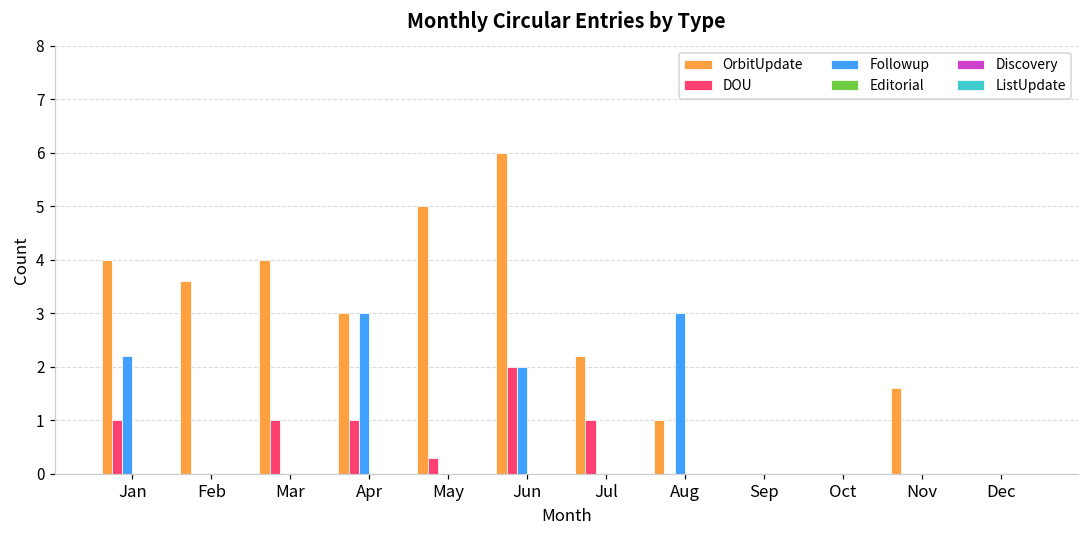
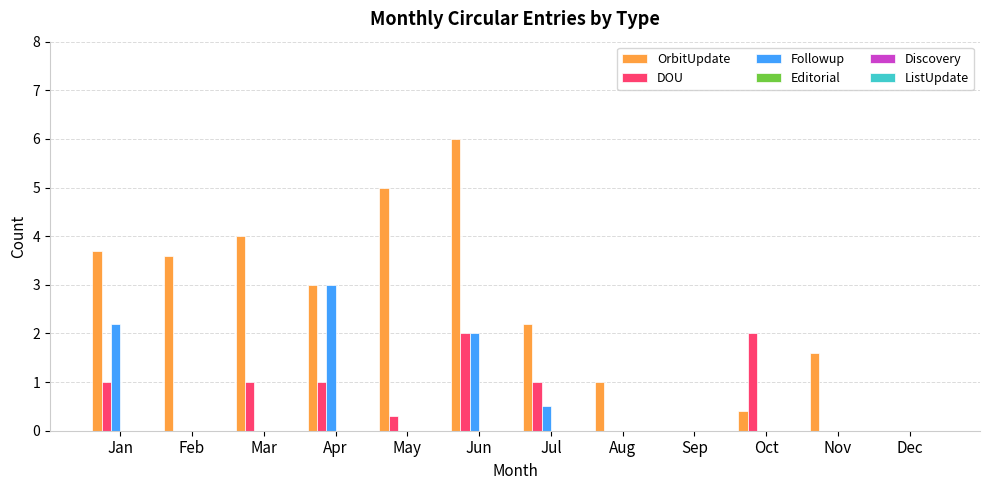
  {
    "OrbitUpdate": {
-     "Jan": 4.0,
+     "Jan": 3.7,
      "Feb": 3.6,
      "Mar": 4.0,
      "Apr": 3.0,
      "May": 5.0,
      "Jun": 6.0,
      "Jul": 2.2,
      "Aug": 1.0,
      "Sep": 0.0,
-     "Oct": 0.0,
+     "Oct": 0.4,
      "Nov": 1.6,
      "Dec": 0.0
    },
    "DOU": {
      "Jan": 1,
      "Feb": 0,
      "Mar": 1,
      "Apr": 1,
      "May": 0.3,
      "Jun": 2,
      "Jul": 1,
      "Aug": 0,
      "Sep": 0,
-     "Oct": 0,
+     "Oct": 2,
      "Nov": 0,
      "Dec": 0
    },
    "Followup": {
      "Jan": 2.2,
      "Feb": 0.0,
      "Mar": 0.0,
      "Apr": 3.0,
      "May": 0.0,
      "Jun": 2.0,
-     "Jul": 0.0,
-     "Aug": 3,
+     "Jul": 0.5,
+     "Aug": 0,
      "Sep": 0.0,
      "Oct": 0.0,
      "Nov": 0.0,
      "Dec": 0.0
    },
    "Editorial": {
      "Jan": 0.0,
      "Feb": 0.0,
      "Mar": 0.0,
      "Apr": 0.0,
      "May": 0.0,
      "Jun": 0.0,
      "Jul": 0.0,
      "Aug": 0.0,
      "Sep": 0.0,
      "Oct": 0.0,
      "Nov": 0.0,
      "Dec": 0.0
    },
    "Discovery": {
      "Jan": 0.0,
      "Feb": 0.0,
      "Mar": 0.0,
      "Apr": 0.0,
      "May": 0.0,
      "Jun": 0.0,
      "Jul": 0.0,
      "Aug": 0.0,
      "Sep": 0.0,
      "Oct": 0.0,
      "Nov": 0.0,
      "Dec": 0.0
    },
    "ListUpdate": {
      "Jan": 0.0,
      "Feb": 0.0,
      "Mar": 0.0,
      "Apr": 0.0,
      "May": 0.0,
      "Jun": 0.0,
      "Jul": 0.0,
      "Aug": 0.0,
      "Sep": 0.0,
      "Oct": 0.0,
      "Nov": 0.0,
      "Dec": 0.0
    }
  }
